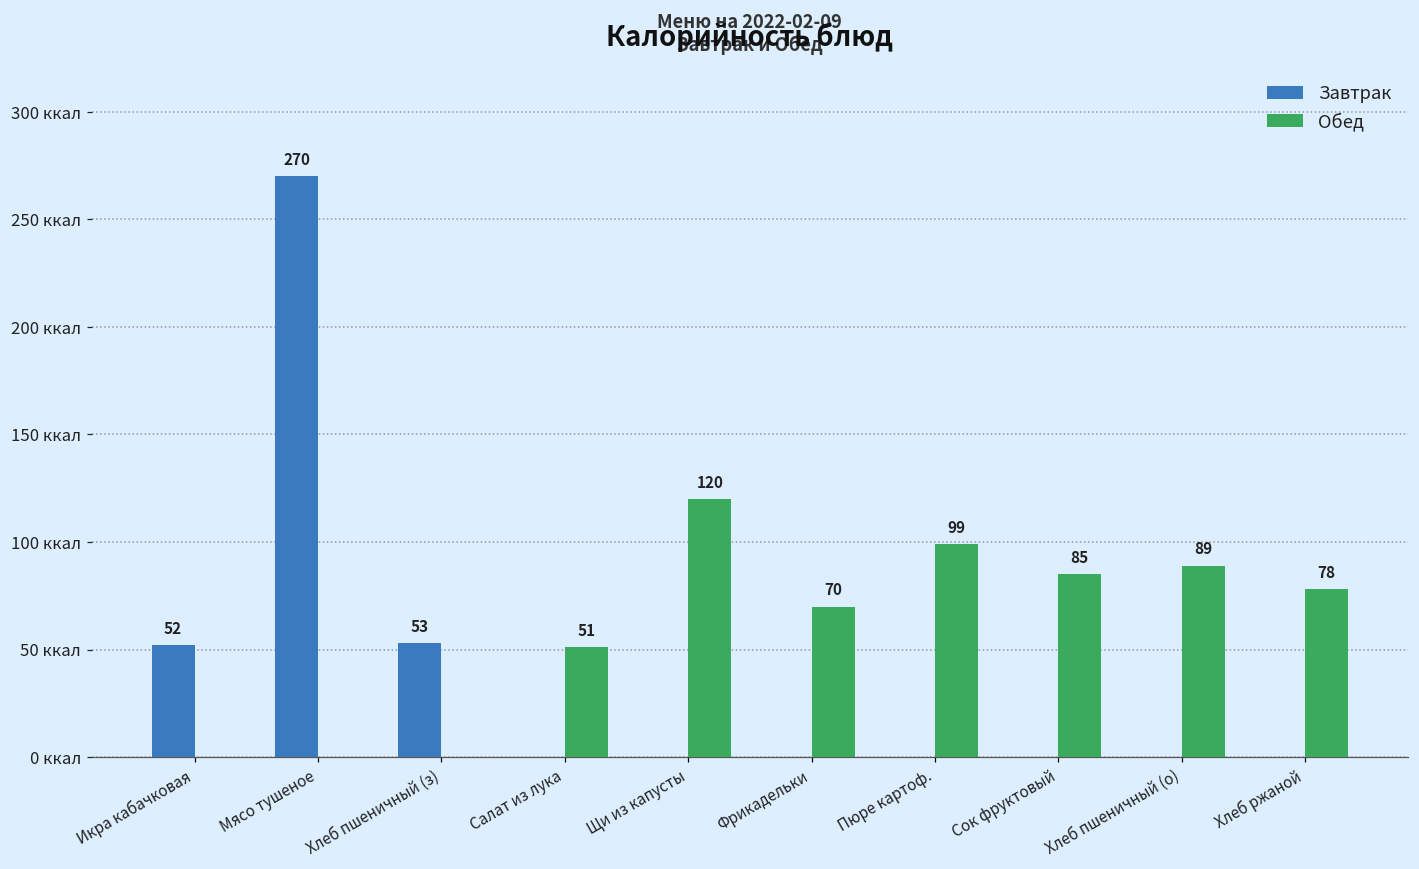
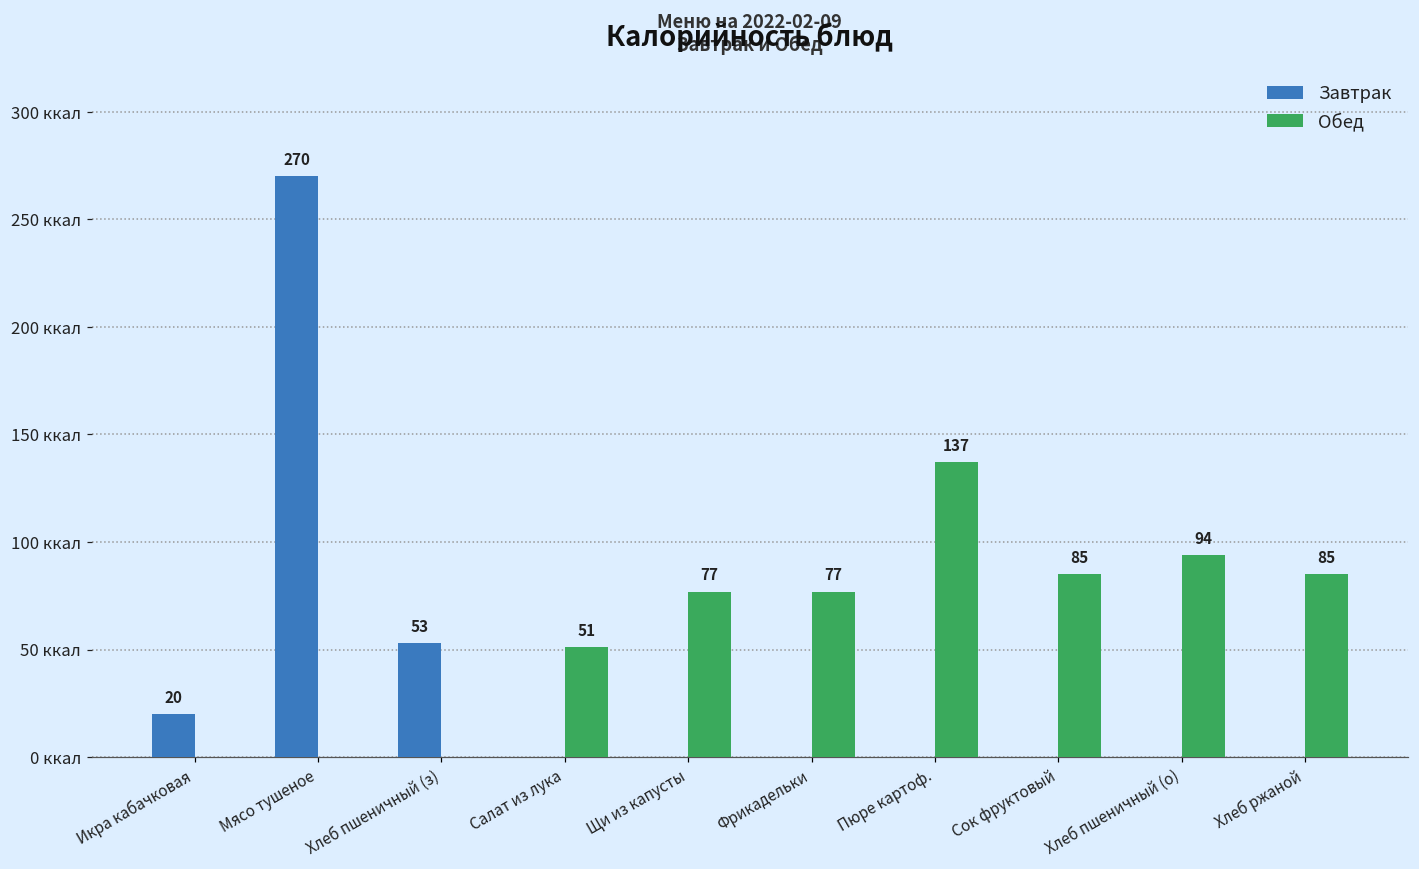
  {
    "Завтрак": {
-     "Икра кабачковая": 52,
+     "Икра кабачковая": 20,
      "Мясо тушеное": 270,
      "Хлеб пшеничный (з)": 53
    },
    "Обед": {
      "Салат из лука": 51,
-     "Щи из капусты": 120,
-     "Фрикадельки": 70,
-     "Пюре картоф.": 99,
+     "Щи из капусты": 77,
+     "Фрикадельки": 77,
+     "Пюре картоф.": 137,
      "Сок фруктовый": 85,
-     "Хлеб пшеничный (о)": 89,
-     "Хлеб ржаной": 78
+     "Хлеб пшеничный (о)": 94,
+     "Хлеб ржаной": 85
    }
  }
